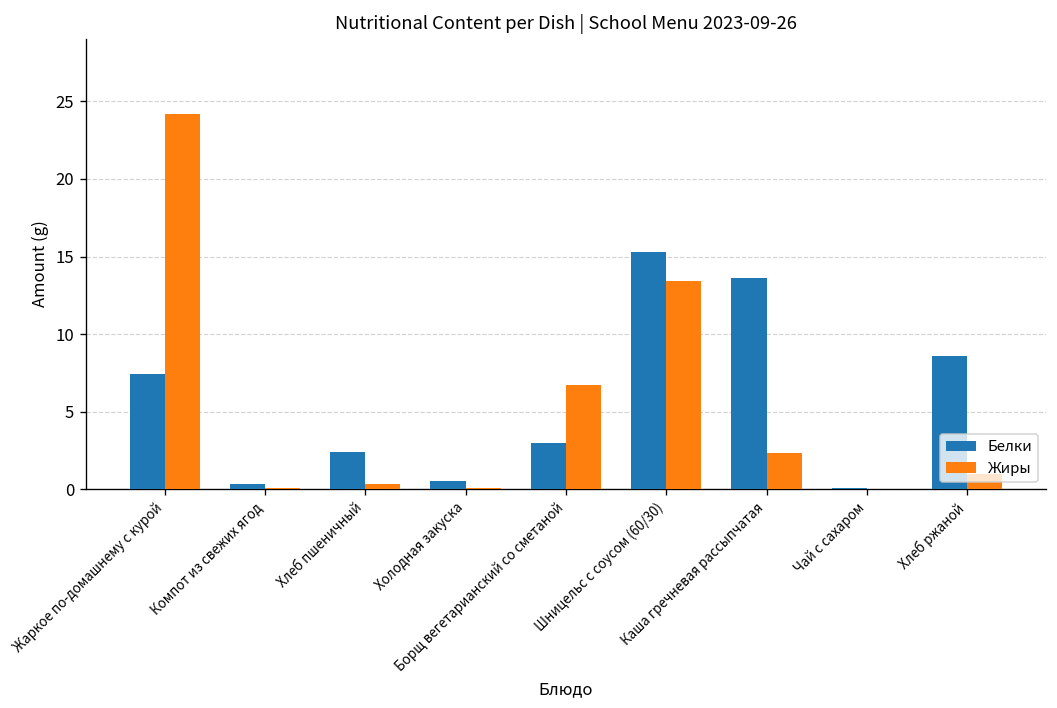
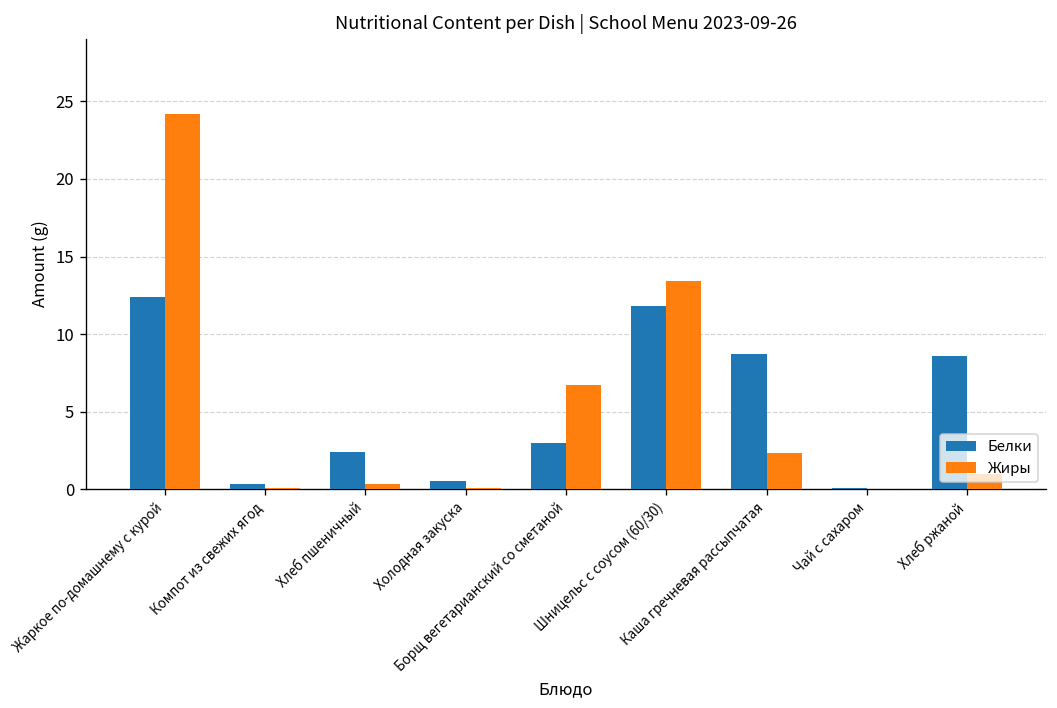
  {
    "Белки": {
-     "Жаркое по-домашнему с курой": 7.4,
+     "Жаркое по-домашнему с курой": 12.4,
      "Компот из свежих ягод": 0.3,
      "Хлеб пшеничный": 2.4,
      "Холодная закуска": 0.5,
      "Борщ вегетарианский со сметаной": 3.0,
-     "Шницельс с соусом (60/30)": 15.3,
-     "Каша гречневая рассыпчатая": 13.6,
+     "Шницельс с соусом (60/30)": 11.8,
+     "Каша гречневая рассыпчатая": 8.7,
      "Хлеб ржаной": 8.6
    },
    "Жиры": {
      "Жаркое по-домашнему с курой": 24.2,
      "Хлеб пшеничный": 0.3,
      "Борщ вегетарианский со сметаной": 6.7,
      "Шницельс с соусом (60/30)": 13.4,
      "Каша гречневая рассыпчатая": 2.3,
      "Чай с сахаром": 0.0
    }
  }
